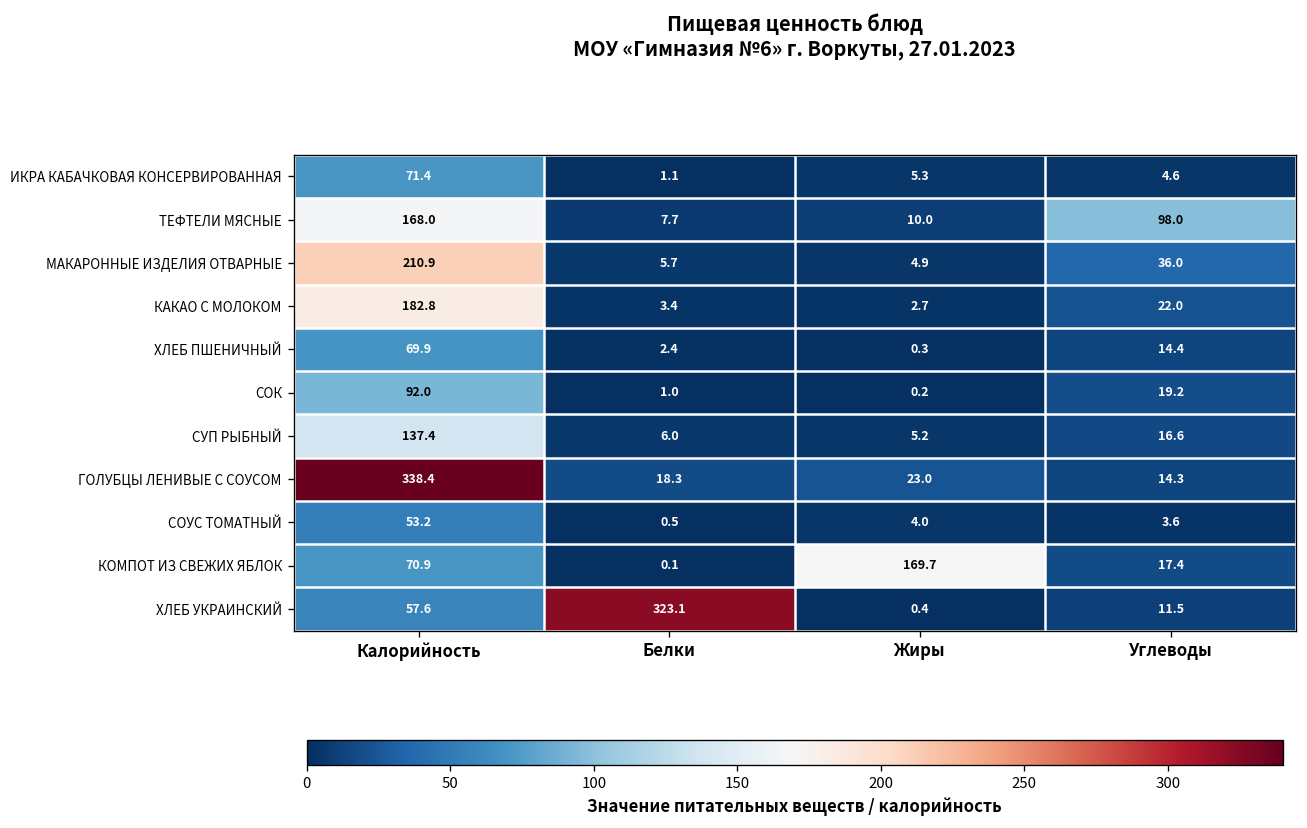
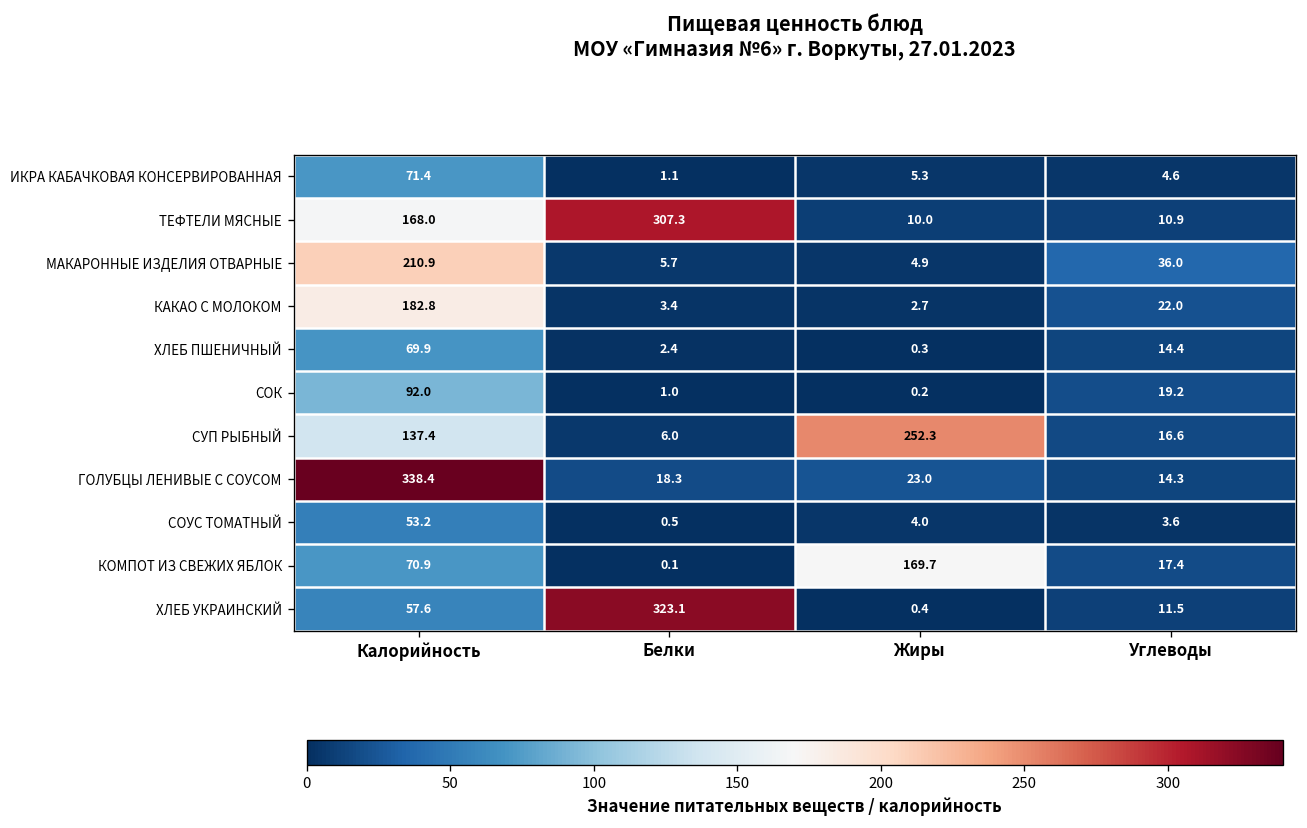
  {
    "ИКРА КАБАЧКОВАЯ КОНСЕРВИРОВАННАЯ": {
      "Калорийность": 71.4,
      "Белки": 1.1,
      "Жиры": 5.3,
      "Углеводы": 4.6
    },
    "ТЕФТЕЛИ МЯСНЫЕ": {
      "Калорийность": 168.0,
-     "Белки": 7.7,
+     "Белки": 307.3,
      "Жиры": 10.0,
-     "Углеводы": 98.0
+     "Углеводы": 10.9
    },
    "МАКАРОННЫЕ ИЗДЕЛИЯ ОТВАРНЫЕ": {
      "Калорийность": 210.9,
      "Белки": 5.7,
      "Жиры": 4.9,
      "Углеводы": 36.0
    },
    "КАКАО С МОЛОКОМ": {
      "Калорийность": 182.8,
      "Белки": 3.4,
      "Жиры": 2.7,
      "Углеводы": 22.0
    },
    "ХЛЕБ ПШЕНИЧНЫЙ": {
      "Калорийность": 69.9,
      "Белки": 2.4,
      "Жиры": 0.3,
      "Углеводы": 14.4
    },
    "СОК": {
      "Калорийность": 92.0,
      "Белки": 1.0,
      "Жиры": 0.2,
      "Углеводы": 19.2
    },
    "СУП РЫБНЫЙ": {
      "Калорийность": 137.4,
      "Белки": 6.0,
-     "Жиры": 5.2,
+     "Жиры": 252.3,
      "Углеводы": 16.6
    },
    "ГОЛУБЦЫ ЛЕНИВЫЕ С СОУСОМ": {
      "Калорийность": 338.4,
      "Белки": 18.3,
      "Жиры": 23.0,
      "Углеводы": 14.3
    },
    "СОУС ТОМАТНЫЙ": {
      "Калорийность": 53.2,
      "Белки": 0.5,
      "Жиры": 4.0,
      "Углеводы": 3.6
    },
    "КОМПОТ ИЗ СВЕЖИХ ЯБЛОК": {
      "Калорийность": 70.9,
      "Белки": 0.1,
      "Жиры": 169.7,
      "Углеводы": 17.4
    },
    "ХЛЕБ УКРАИНСКИЙ": {
      "Калорийность": 57.6,
      "Белки": 323.1,
      "Жиры": 0.4,
      "Углеводы": 11.5
    }
  }
